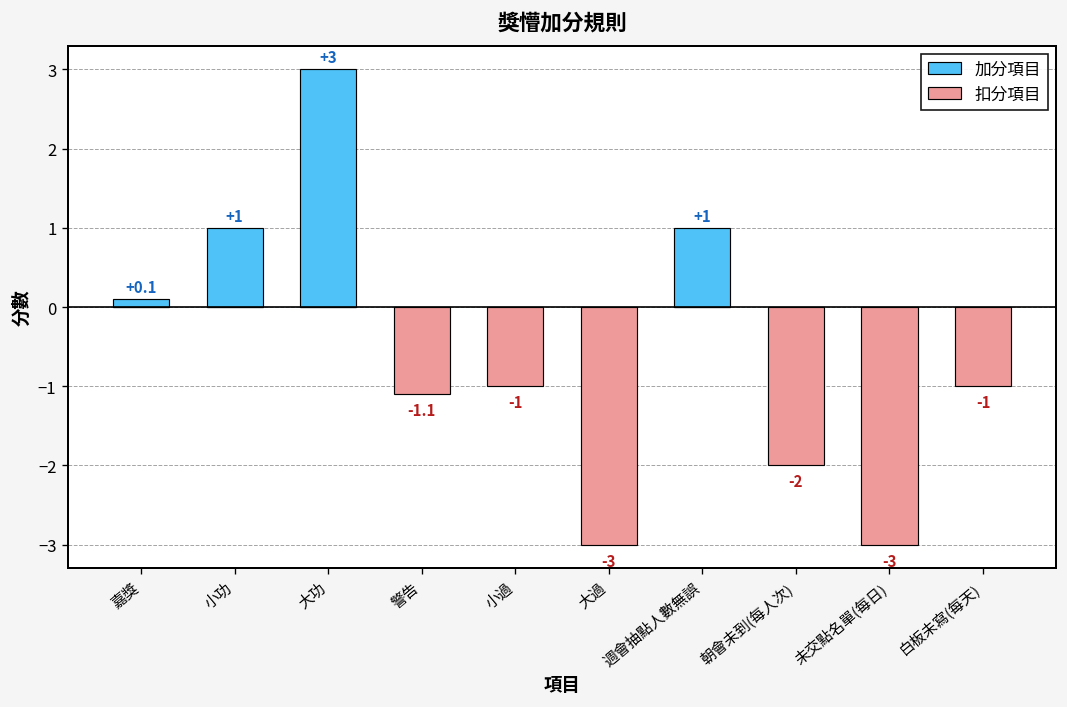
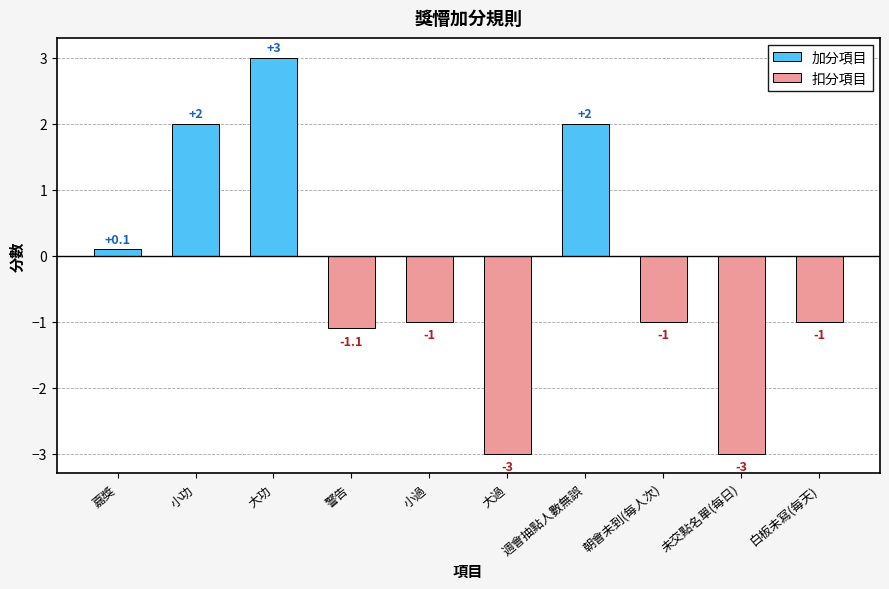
  {
    "加分項目": {
      "嘉獎": "+0.1",
-     "小功": "+1",
+     "小功": "+2",
      "大功": "+3",
-     "週會抽點人數無誤": "+1"
+     "週會抽點人數無誤": "+2"
    },
    "扣分項目": {
      "警告": "-1.1",
      "小過": "-1",
      "大過": "-3",
-     "朝會未到(每人次)": "-2",
+     "朝會未到(每人次)": "-1",
      "未交點名單(每日)": "-3",
      "白板未寫(每天)": "-1"
    }
  }
